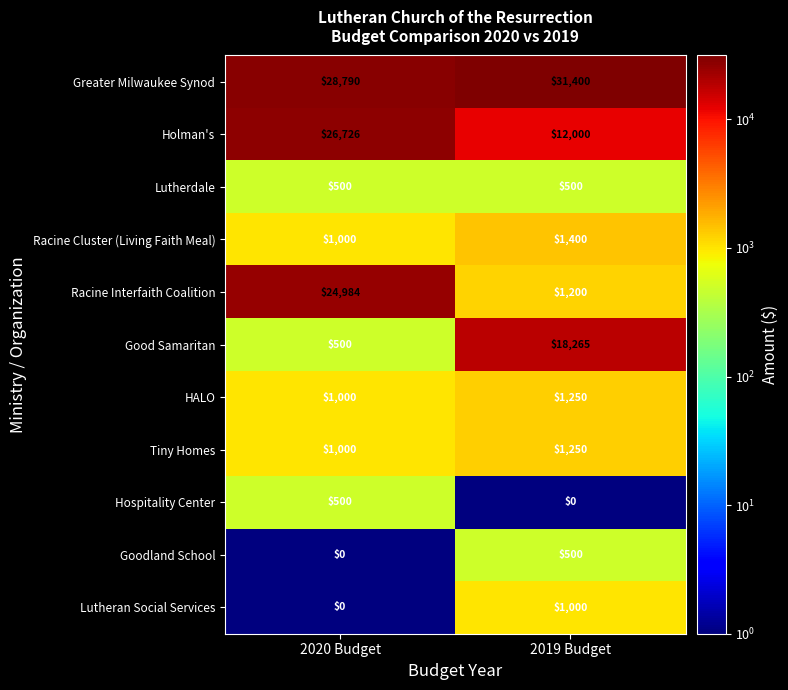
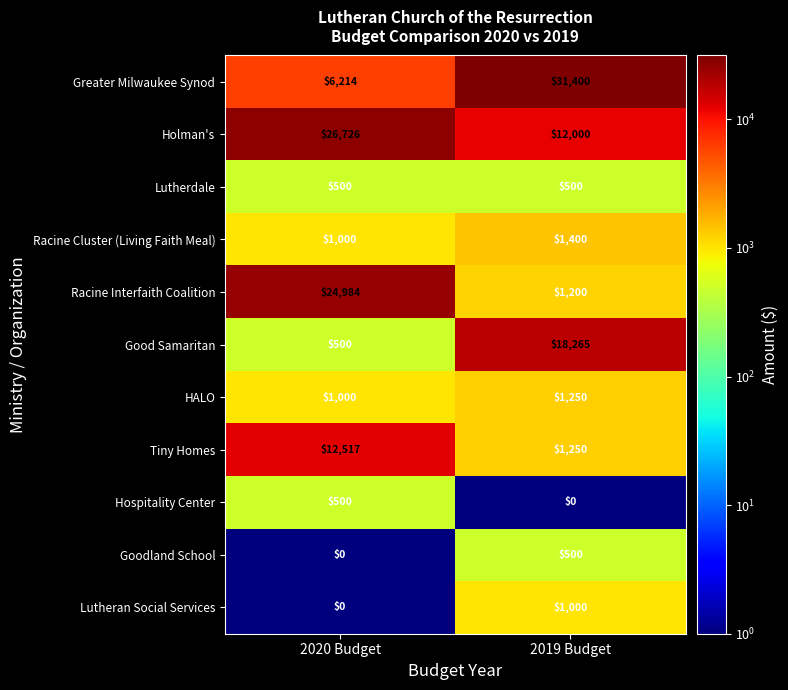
  {
    "Greater Milwaukee Synod": {
-     "2020 Budget": "$28,790",
+     "2020 Budget": "$6,214",
      "2019 Budget": "$31,400"
    },
    "Holman's": {
      "2020 Budget": "$26,726",
      "2019 Budget": "$12,000"
    },
    "Lutherdale": {
      "2020 Budget": "$500",
      "2019 Budget": "$500"
    },
    "Racine Cluster (Living Faith Meal)": {
      "2020 Budget": "$1,000",
      "2019 Budget": "$1,400"
    },
    "Racine Interfaith Coalition": {
      "2020 Budget": "$24,984",
      "2019 Budget": "$1,200"
    },
    "Good Samaritan": {
      "2020 Budget": "$500",
      "2019 Budget": "$18,265"
    },
    "HALO": {
      "2020 Budget": "$1,000",
      "2019 Budget": "$1,250"
    },
    "Tiny Homes": {
-     "2020 Budget": "$1,000",
+     "2020 Budget": "$12,517",
      "2019 Budget": "$1,250"
    },
    "Hospitality Center": {
      "2020 Budget": "$500",
      "2019 Budget": "$0"
    },
    "Goodland School": {
      "2020 Budget": "$0",
      "2019 Budget": "$500"
    },
    "Lutheran Social Services": {
      "2020 Budget": "$0",
      "2019 Budget": "$1,000"
    }
  }
